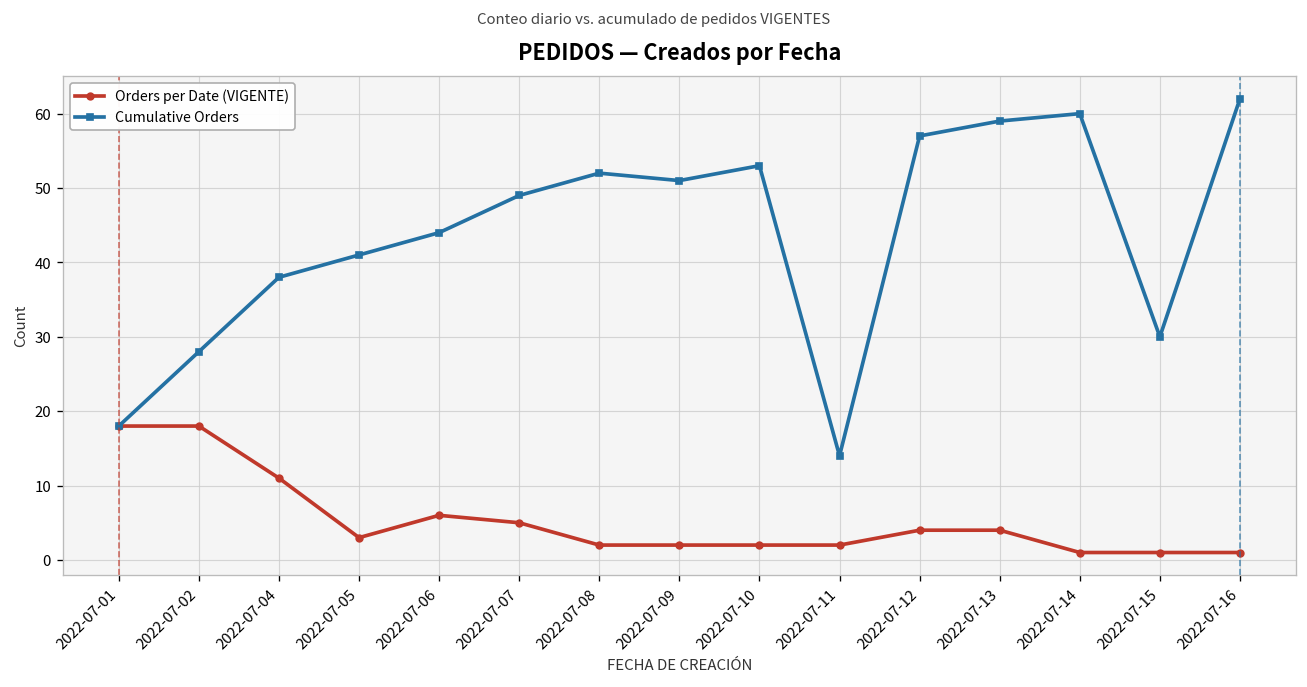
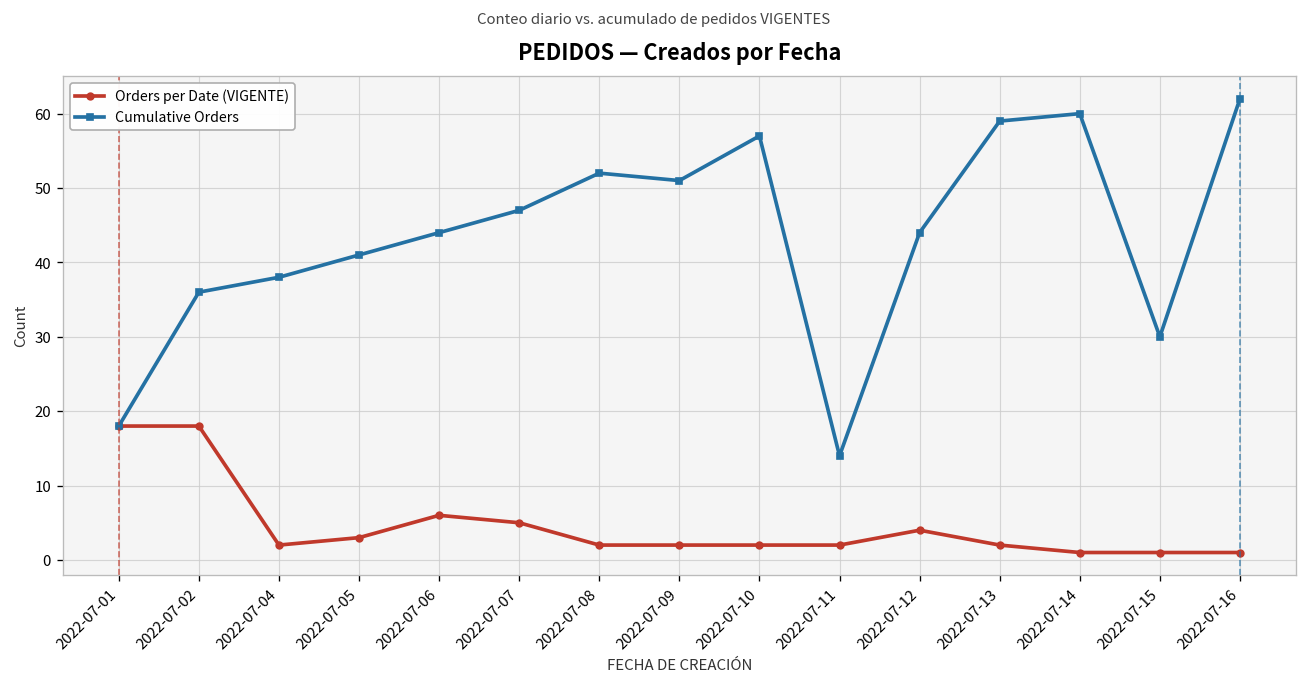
  {
    "Orders per Date (VIGENTE)": {
      "2022-07-02": 18,
-     "2022-07-04": 11,
+     "2022-07-04": 2,
      "2022-07-05": 3,
      "2022-07-06": 6,
      "2022-07-07": 5,
      "2022-07-08": 2,
      "2022-07-09": 2,
      "2022-07-10": 2,
      "2022-07-11": 2,
      "2022-07-12": 4,
-     "2022-07-13": 4,
+     "2022-07-13": 2,
      "2022-07-14": 1,
      "2022-07-15": 1,
      "2022-07-16": 1
    },
    "Cumulative Orders": {
-     "2022-07-02": 28,
+     "2022-07-02": 36,
      "2022-07-04": 38,
      "2022-07-05": 41,
      "2022-07-06": 44,
-     "2022-07-07": 49,
+     "2022-07-07": 47,
      "2022-07-08": 52,
      "2022-07-09": 51,
-     "2022-07-10": 53,
+     "2022-07-10": 57,
      "2022-07-11": 14,
-     "2022-07-12": 57,
+     "2022-07-12": 44,
      "2022-07-13": 59,
      "2022-07-14": 60,
      "2022-07-15": 30,
      "2022-07-16": 62
    }
  }
